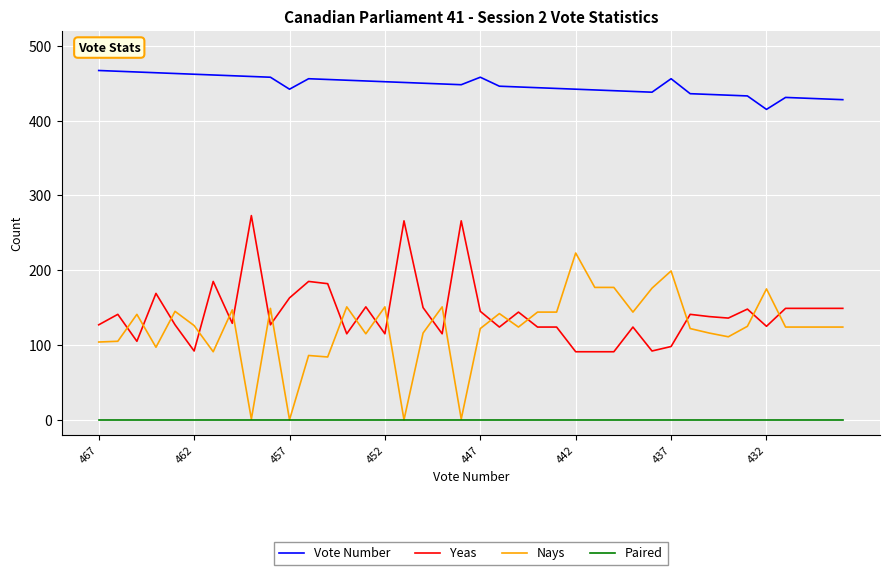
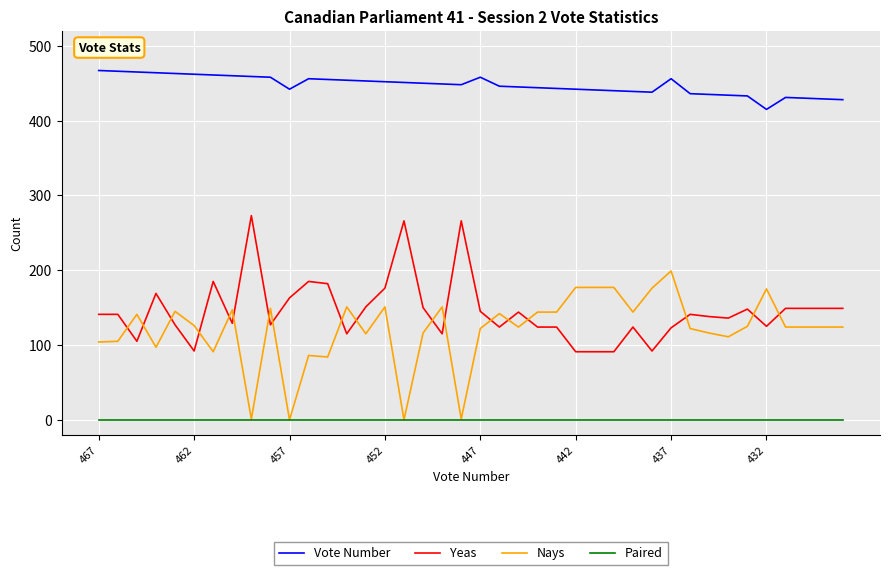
  {
    "Vote Number": {
      "467": 470,
      "462": 460,
      "457": 440,
      "452": 450,
      "447": 460,
      "442": 440,
      "437": 460,
      "432": 420
    },
    "Yeas": {
-     "467": 130,
+     "467": 140,
      "462": 90,
      "457": 160,
-     "452": 120,
+     "452": 180,
      "447": 150,
      "442": 90,
-     "437": 100,
+     "437": 120,
      "432": 130
    },
    "Nays": {
      "467": 100,
      "462": 130,
      "452": 150,
      "447": 120,
-     "442": 220,
+     "442": 180,
      "437": 200,
      "432": 180
    },
    "Paired": {
      "467": 0,
      "462": 0,
      "452": 0,
      "447": 0,
      "442": 0,
      "437": 0,
      "432": 0
    }
  }
